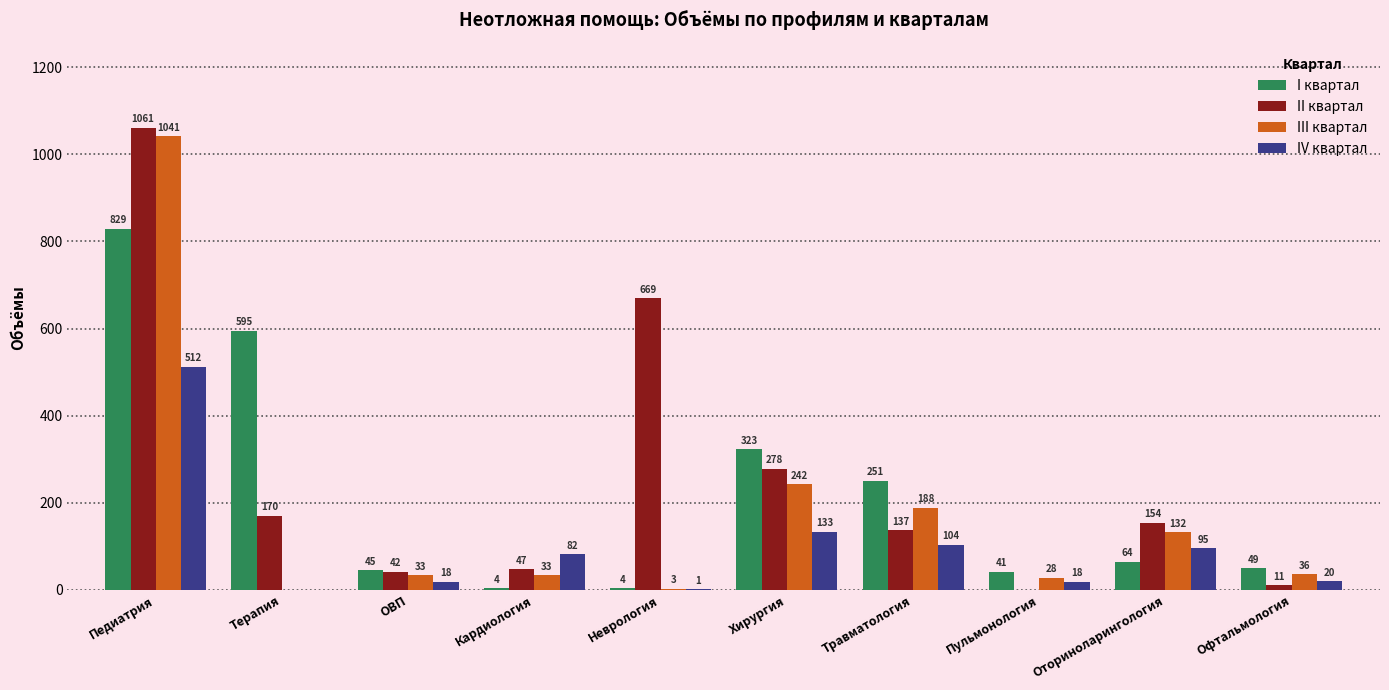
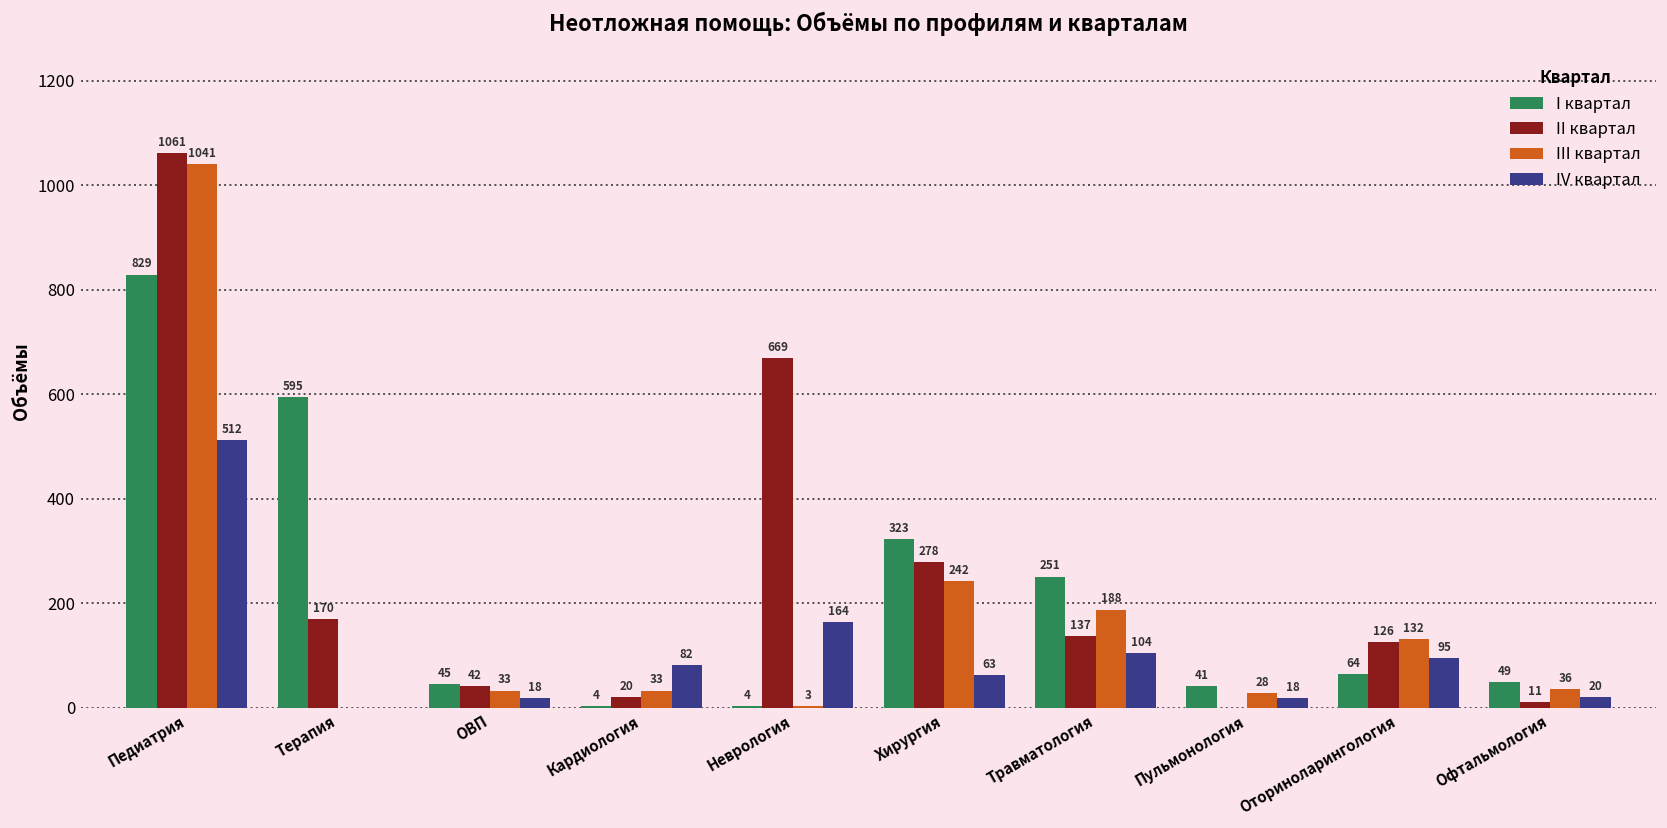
  {
    "I квартал": {
      "Педиатрия": 829,
      "Терапия": 595,
      "ОВП": 45,
      "Кардиология": 4,
      "Неврология": 4,
      "Хирургия": 323,
      "Травматология": 251,
      "Пульмонология": 41,
      "Оториноларингология": 64,
      "Офтальмология": 49
    },
    "II квартал": {
      "Педиатрия": 1061,
      "Терапия": 170,
      "ОВП": 42,
-     "Кардиология": 47,
+     "Кардиология": 20,
      "Неврология": 669,
      "Хирургия": 278,
      "Травматология": 137,
-     "Оториноларингология": 154,
+     "Оториноларингология": 126,
      "Офтальмология": 11
    },
    "III квартал": {
      "Педиатрия": 1041,
      "ОВП": 33,
      "Кардиология": 33,
      "Неврология": 3,
      "Хирургия": 242,
      "Травматология": 188,
      "Пульмонология": 28,
      "Оториноларингология": 132,
      "Офтальмология": 36
    },
    "IV квартал": {
      "Педиатрия": 512,
      "ОВП": 18,
      "Кардиология": 82,
-     "Неврология": 1,
-     "Хирургия": 133,
+     "Неврология": 164,
+     "Хирургия": 63,
      "Травматология": 104,
      "Пульмонология": 18,
      "Оториноларингология": 95,
      "Офтальмология": 20
    }
  }
